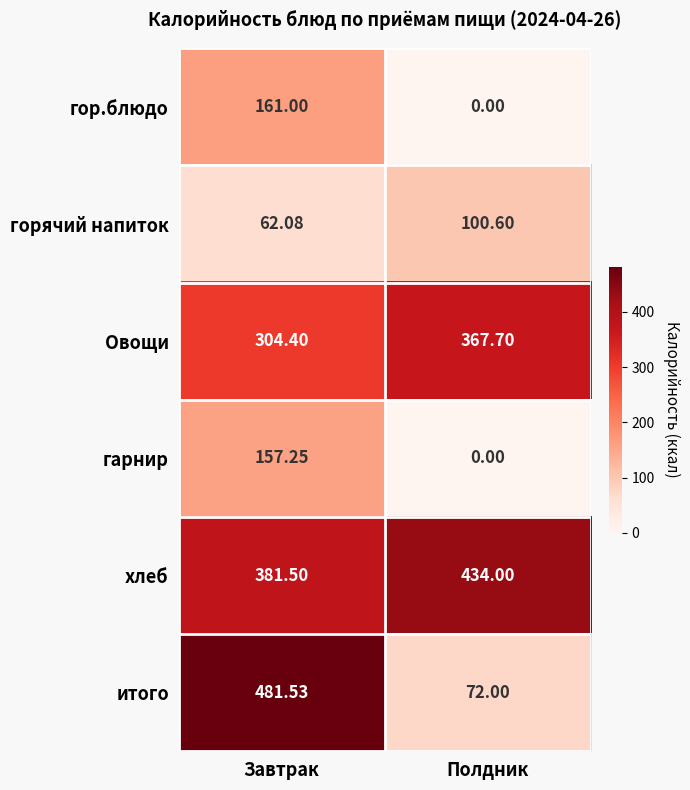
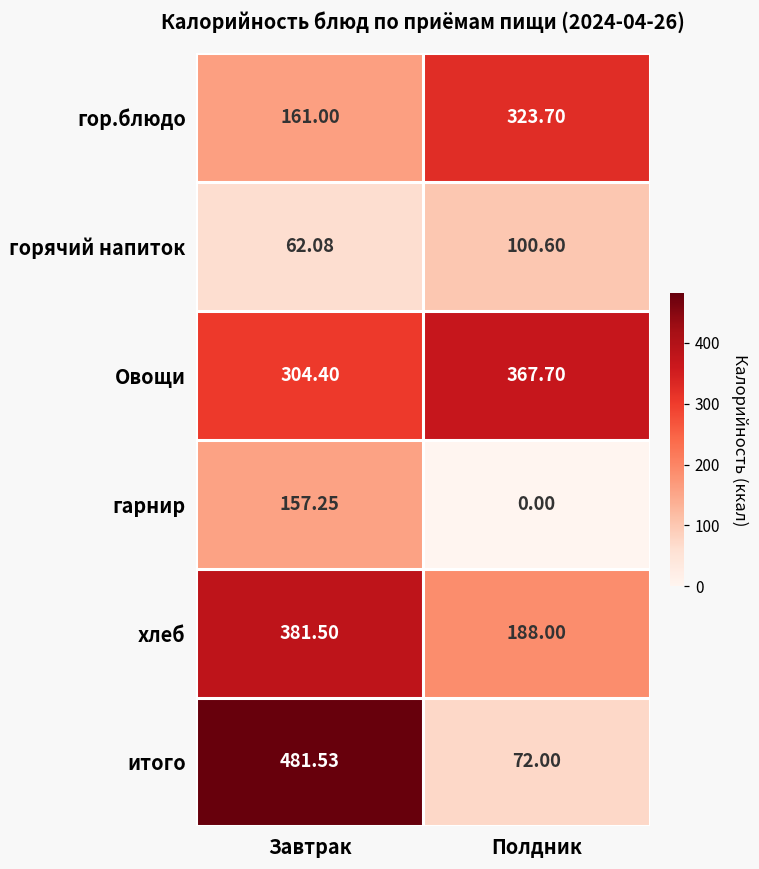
  {
    "гор.блюдо": {
      "Завтрак": 161.00,
-     "Полдник": 0.00
+     "Полдник": 323.70
    },
    "горячий напиток": {
      "Завтрак": 62.08,
      "Полдник": 100.60
    },
    "Овощи": {
      "Завтрак": 304.40,
      "Полдник": 367.70
    },
    "гарнир": {
      "Завтрак": 157.25,
      "Полдник": 0.00
    },
    "хлеб": {
      "Завтрак": 381.50,
-     "Полдник": 434.00
+     "Полдник": 188.00
    },
    "итого": {
      "Завтрак": 481.53,
      "Полдник": 72.00
    }
  }
